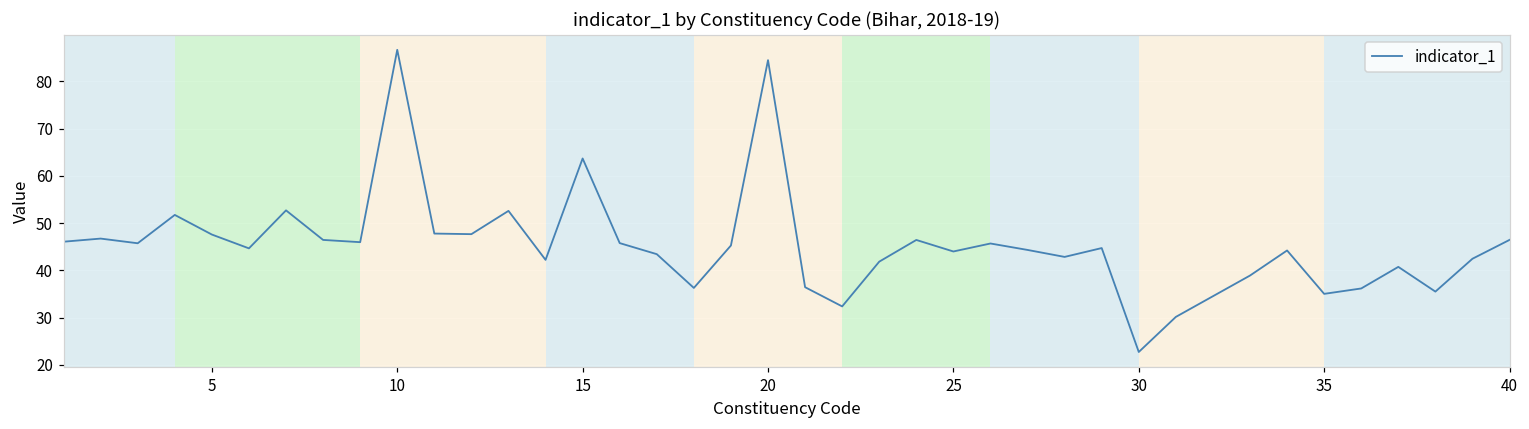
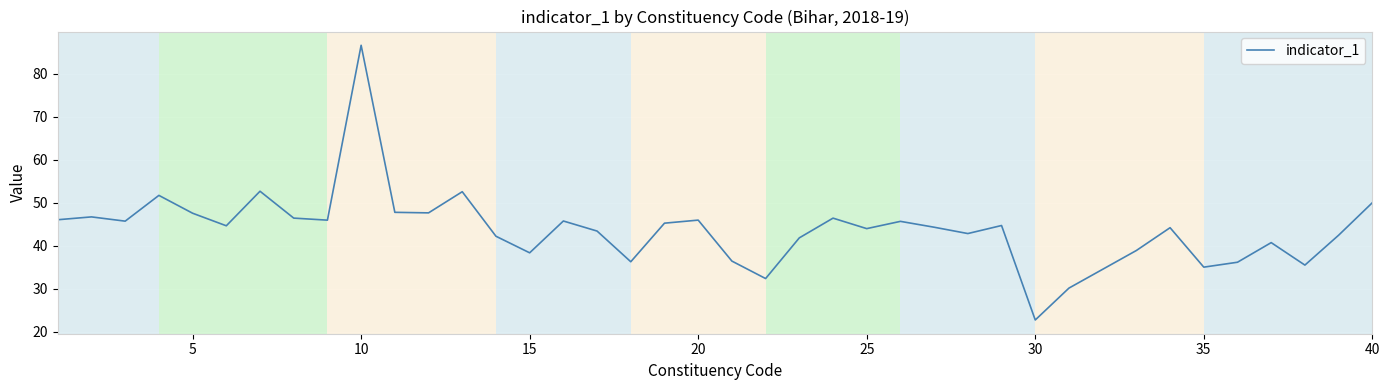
  {
    "5": 48,
    "10": 87,
-   "15": 64,
-   "20": 84,
+   "15": 38,
+   "20": 46,
    "25": 44,
    "30": 23,
    "35": 35,
-   "40": 46
+   "40": 50
  }
